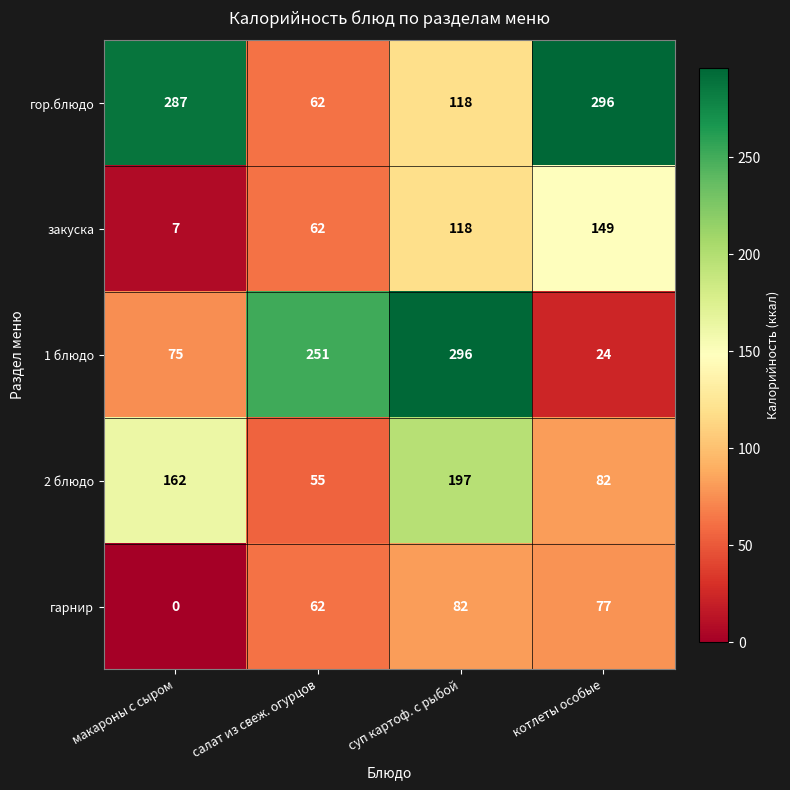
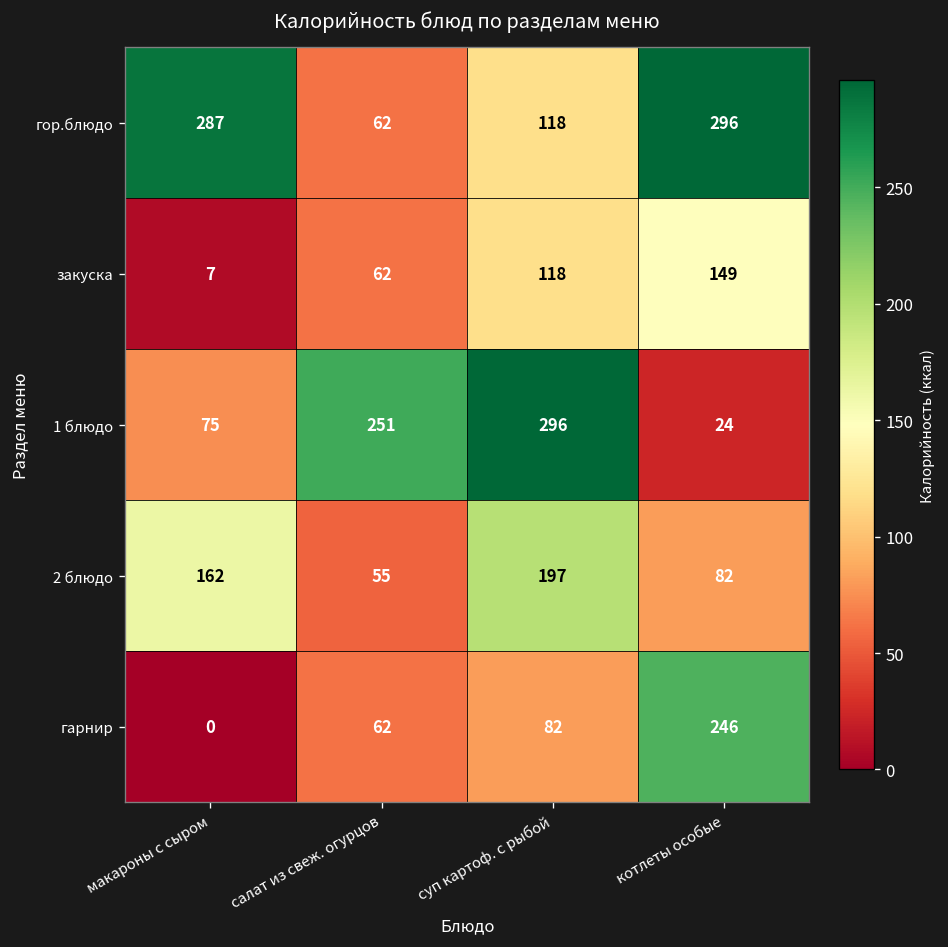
  {
    "гор.блюдо": {
      "макароны с сыром": 287,
      "салат из свеж. огурцов": 62,
      "суп картоф. с рыбой": 118,
      "котлеты особые": 296
    },
    "закуска": {
      "макароны с сыром": 7,
      "салат из свеж. огурцов": 62,
      "суп картоф. с рыбой": 118,
      "котлеты особые": 149
    },
    "1 блюдо": {
      "макароны с сыром": 75,
      "салат из свеж. огурцов": 251,
      "суп картоф. с рыбой": 296,
      "котлеты особые": 24
    },
    "2 блюдо": {
      "макароны с сыром": 162,
      "салат из свеж. огурцов": 55,
      "суп картоф. с рыбой": 197,
      "котлеты особые": 82
    },
    "гарнир": {
      "макароны с сыром": 0,
      "салат из свеж. огурцов": 62,
      "суп картоф. с рыбой": 82,
-     "котлеты особые": 77
+     "котлеты особые": 246
    }
  }
